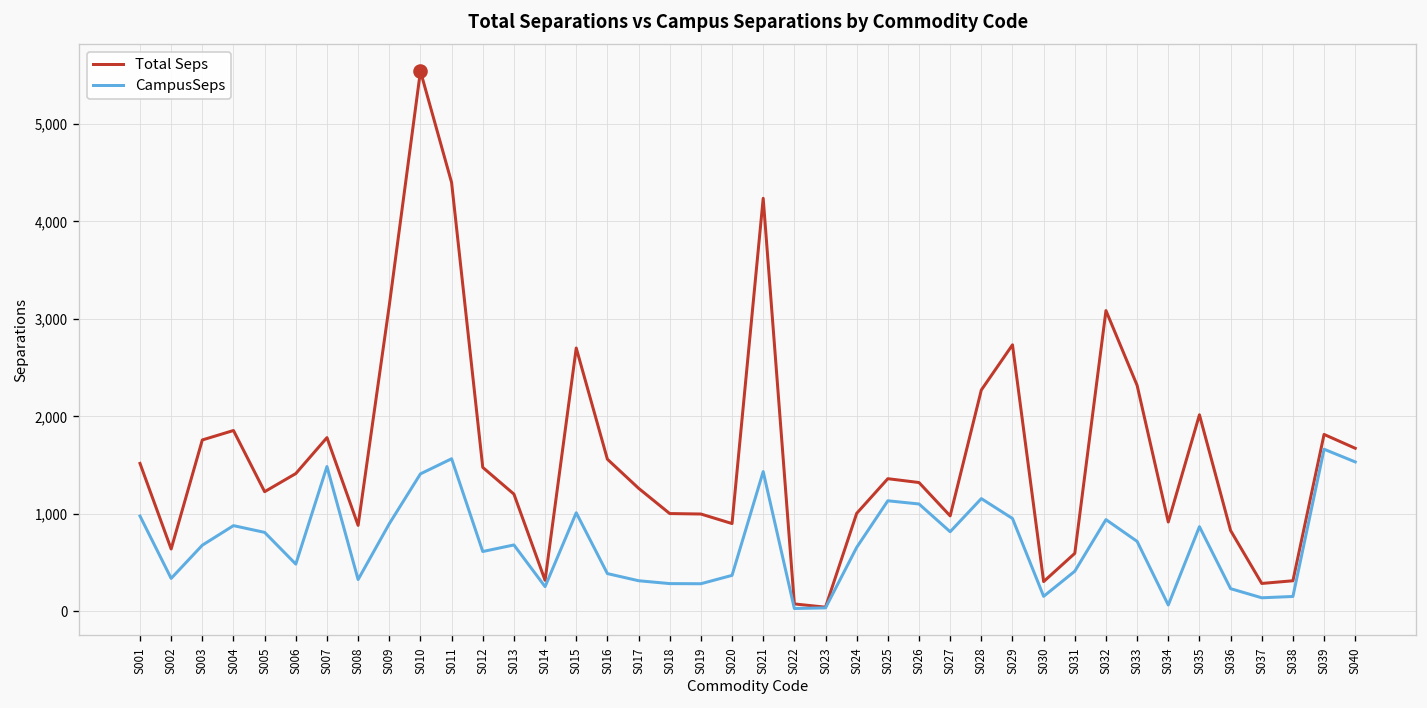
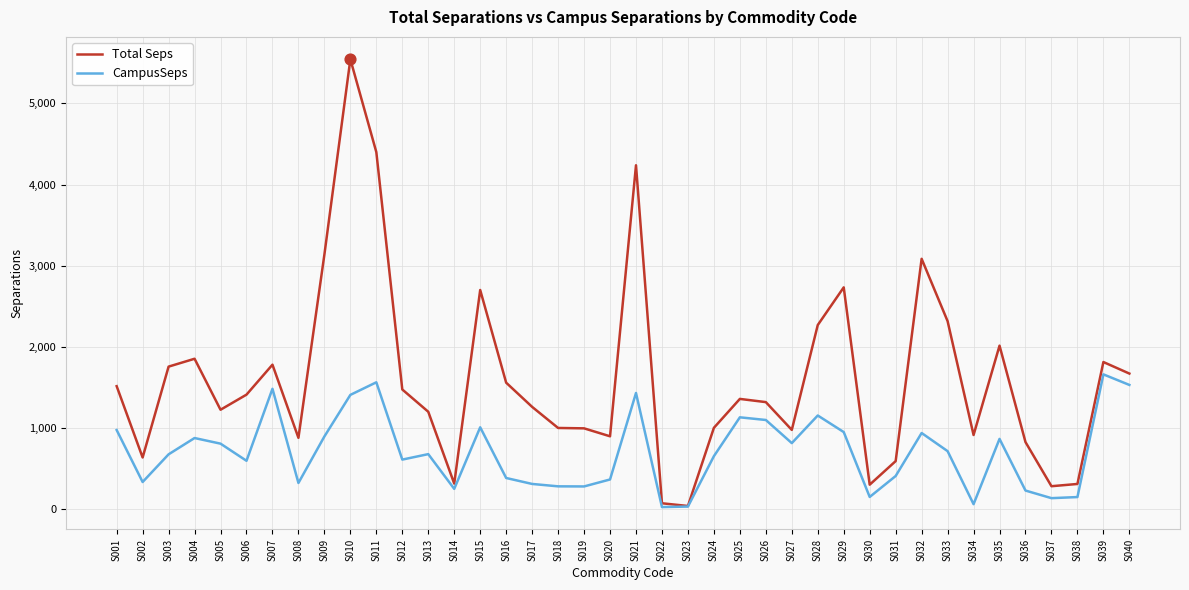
  {
    "CampusSeps": {
      "S001": "1,000",
      "S002": "300",
      "S003": "700",
      "S004": "900",
      "S005": "800",
-     "S006": "500",
+     "S006": "600",
      "S007": "1,500",
      "S008": "300",
      "S009": "900",
      "S010": "1,400",
      "S011": "1,600",
      "S012": "600",
      "S013": "700",
      "S014": "300",
      "S015": "1,000",
      "S016": "400",
      "S017": "300",
      "S018": "300",
      "S019": "300",
      "S020": "400",
      "S021": "1,400",
      "S022": "0",
      "S024": "700",
      "S025": "1,100",
      "S026": "1,100",
      "S027": "800",
      "S028": "1,200",
      "S029": "1,000",
      "S030": "200",
      "S031": "400",
      "S032": "900",
      "S033": "700",
      "S034": "100",
      "S035": "900",
      "S036": "200",
      "S037": "100",
      "S038": "200",
      "S039": "1,700",
      "S040": "1,500"
    }
  }
